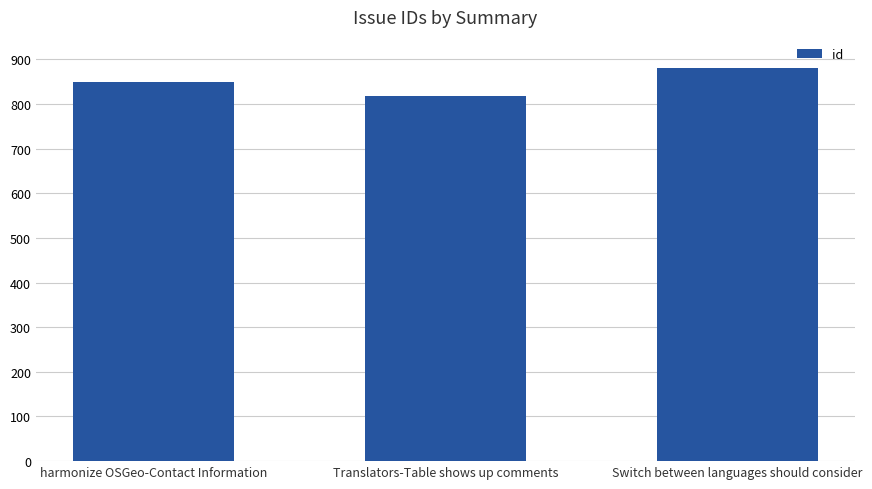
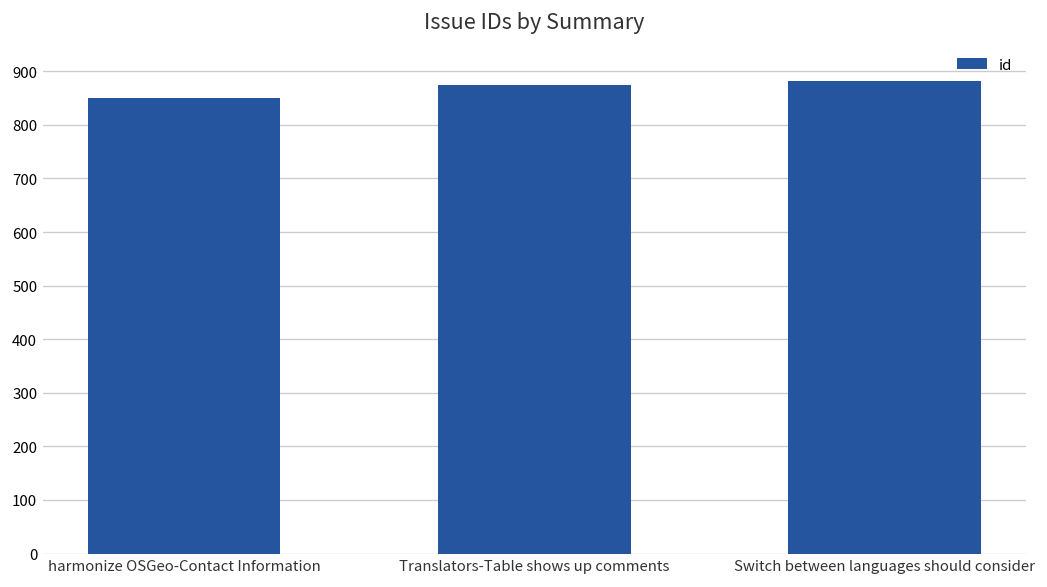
  {
    "harmonize OSGeo-Contact Information": 850,
-   "Translators-Table shows up comments": 820,
+   "Translators-Table shows up comments": 870,
    "Switch between languages should consider": 880
  }
